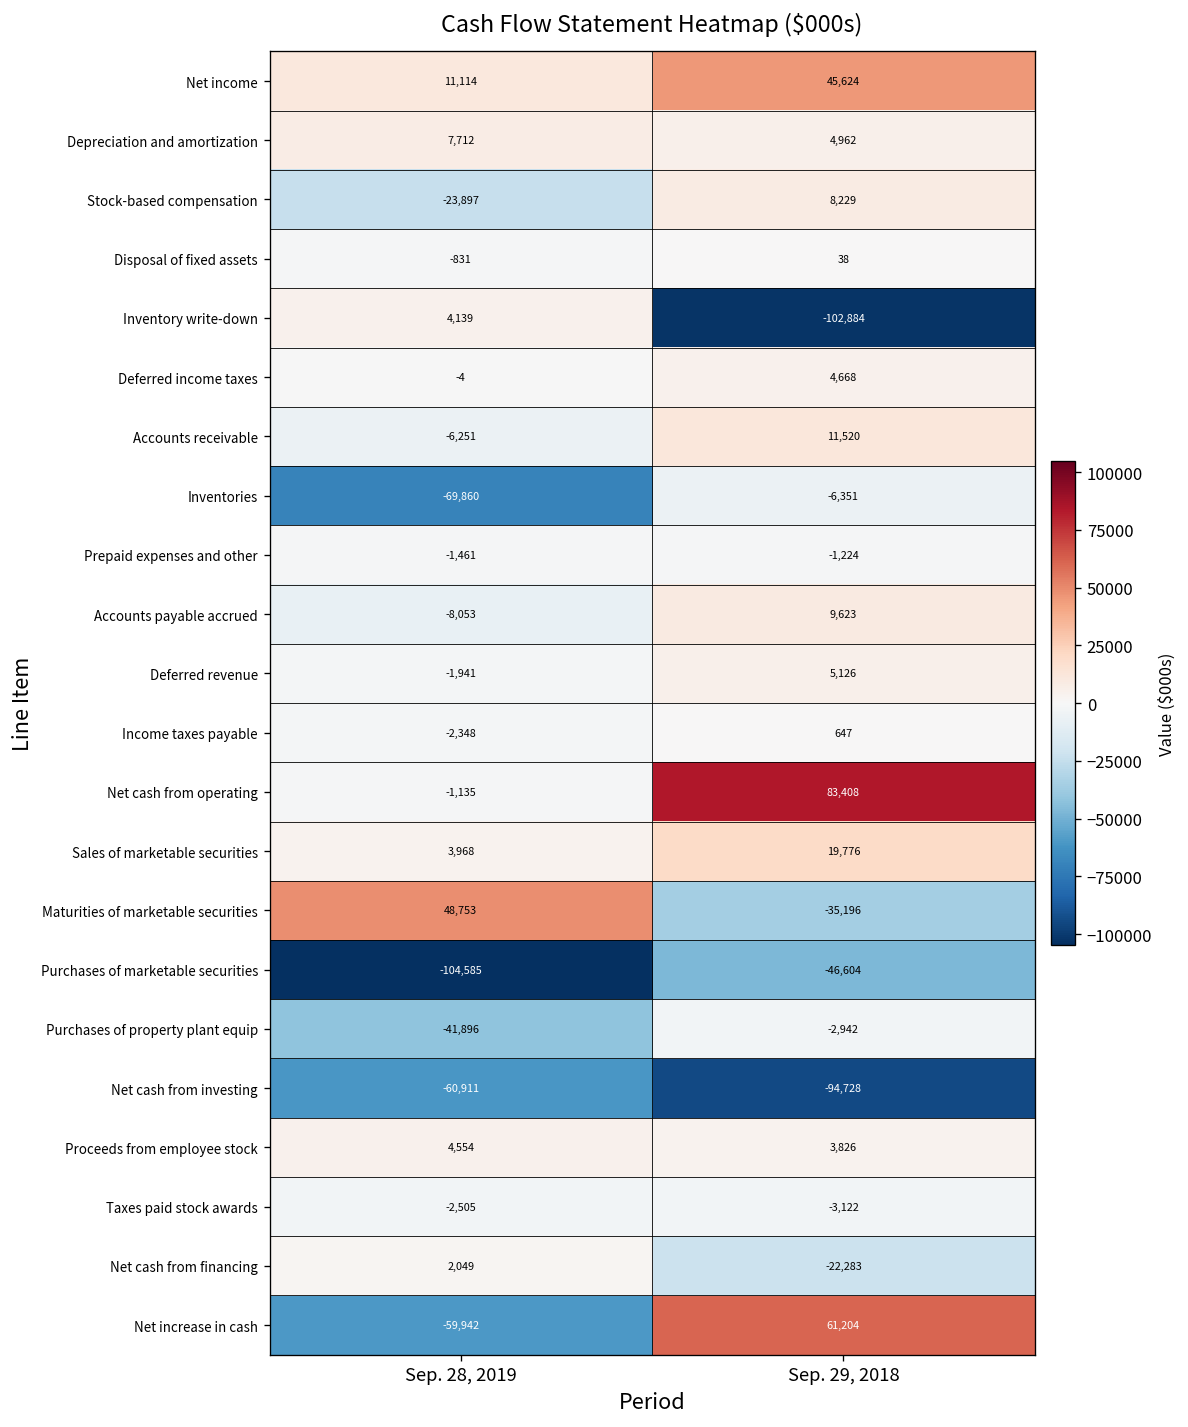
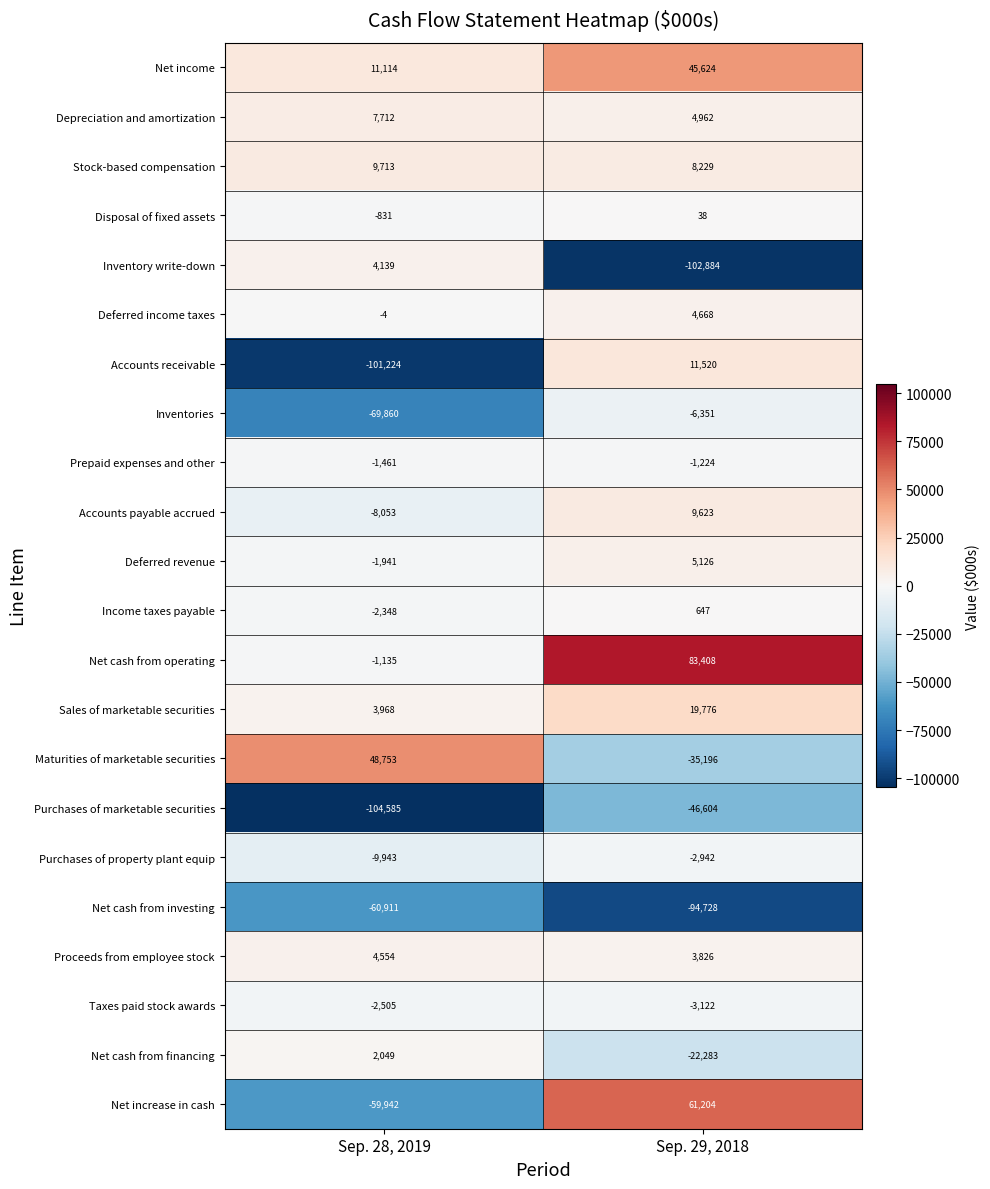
  {
    "Net income": {
      "Sep. 28, 2019": "11,114",
      "Sep. 29, 2018": "45,624"
    },
    "Depreciation and amortization": {
      "Sep. 28, 2019": "7,712",
      "Sep. 29, 2018": "4,962"
    },
    "Stock-based compensation": {
-     "Sep. 28, 2019": "-23,897",
+     "Sep. 28, 2019": "9,713",
      "Sep. 29, 2018": "8,229"
    },
    "Disposal of fixed assets": {
      "Sep. 28, 2019": "-831",
      "Sep. 29, 2018": "38"
    },
    "Inventory write-down": {
      "Sep. 28, 2019": "4,139",
      "Sep. 29, 2018": "-102,884"
    },
    "Deferred income taxes": {
      "Sep. 28, 2019": "-4",
      "Sep. 29, 2018": "4,668"
    },
    "Accounts receivable": {
-     "Sep. 28, 2019": "-6,251",
+     "Sep. 28, 2019": "-101,224",
      "Sep. 29, 2018": "11,520"
    },
    "Inventories": {
      "Sep. 28, 2019": "-69,860",
      "Sep. 29, 2018": "-6,351"
    },
    "Prepaid expenses and other": {
      "Sep. 28, 2019": "-1,461",
      "Sep. 29, 2018": "-1,224"
    },
    "Accounts payable accrued": {
      "Sep. 28, 2019": "-8,053",
      "Sep. 29, 2018": "9,623"
    },
    "Deferred revenue": {
      "Sep. 28, 2019": "-1,941",
      "Sep. 29, 2018": "5,126"
    },
    "Income taxes payable": {
      "Sep. 28, 2019": "-2,348",
      "Sep. 29, 2018": "647"
    },
    "Net cash from operating": {
      "Sep. 28, 2019": "-1,135",
      "Sep. 29, 2018": "83,408"
    },
    "Sales of marketable securities": {
      "Sep. 28, 2019": "3,968",
      "Sep. 29, 2018": "19,776"
    },
    "Maturities of marketable securities": {
      "Sep. 28, 2019": "48,753",
      "Sep. 29, 2018": "-35,196"
    },
    "Purchases of marketable securities": {
      "Sep. 28, 2019": "-104,585",
      "Sep. 29, 2018": "-46,604"
    },
    "Purchases of property plant equip": {
-     "Sep. 28, 2019": "-41,896",
+     "Sep. 28, 2019": "-9,943",
      "Sep. 29, 2018": "-2,942"
    },
    "Net cash from investing": {
      "Sep. 28, 2019": "-60,911",
      "Sep. 29, 2018": "-94,728"
    },
    "Proceeds from employee stock": {
      "Sep. 28, 2019": "4,554",
      "Sep. 29, 2018": "3,826"
    },
    "Taxes paid stock awards": {
      "Sep. 28, 2019": "-2,505",
      "Sep. 29, 2018": "-3,122"
    },
    "Net cash from financing": {
      "Sep. 28, 2019": "2,049",
      "Sep. 29, 2018": "-22,283"
    },
    "Net increase in cash": {
      "Sep. 28, 2019": "-59,942",
      "Sep. 29, 2018": "61,204"
    }
  }
